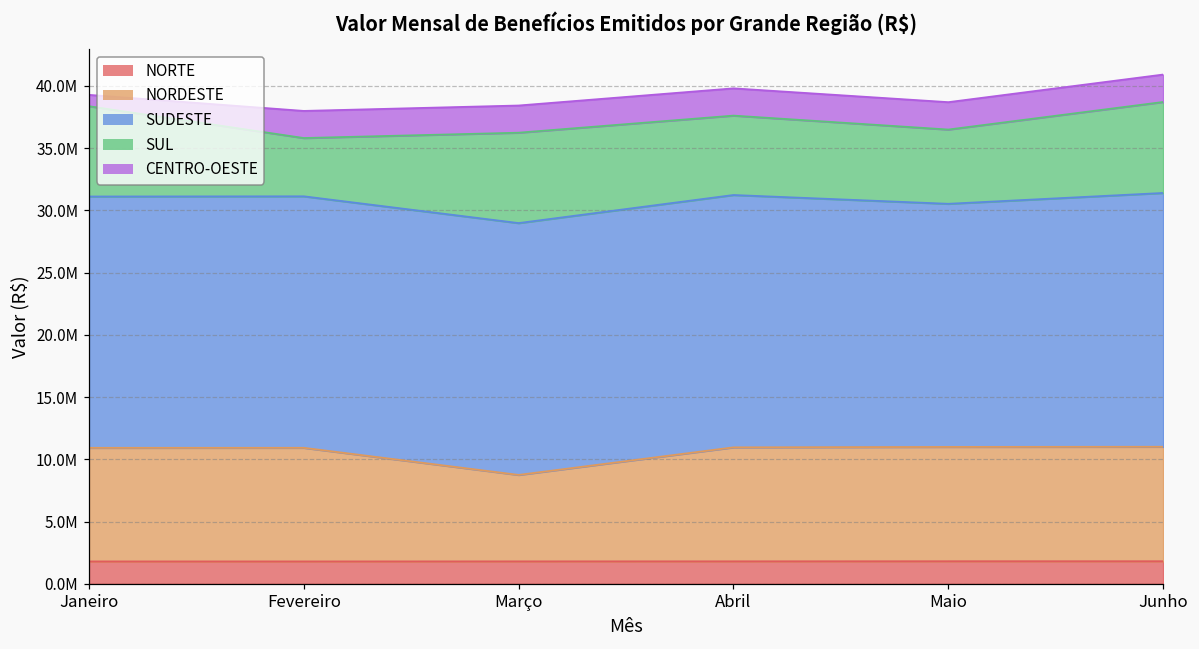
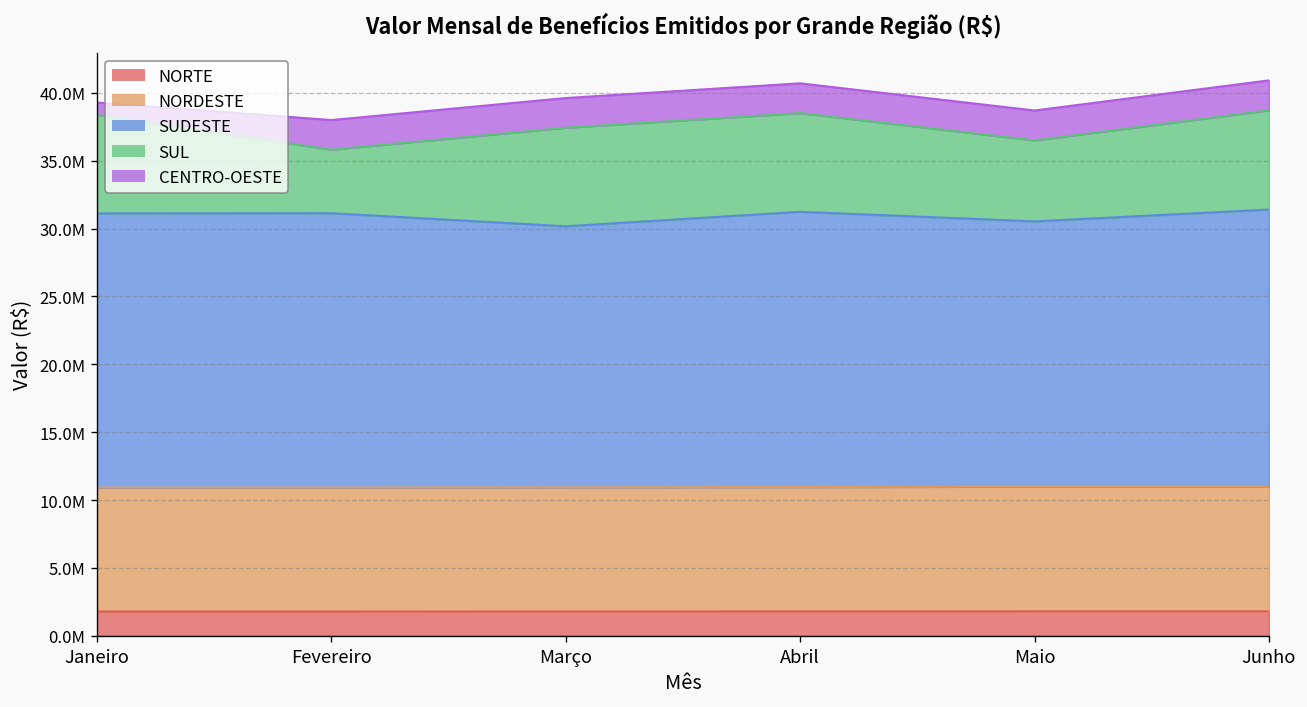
  {
    "NORTE": {
      "Janeiro": 1800000,
      "Fevereiro": 1800000,
      "Março": 1800000,
      "Abril": 1800000,
      "Maio": 1800000,
      "Junho": 1800000
    },
    "NORDESTE": {
      "Janeiro": 9100000,
      "Fevereiro": 9100000,
-     "Março": 6900000,
+     "Março": 9100000,
      "Abril": 9200000,
      "Maio": 9200000,
      "Junho": 9200000
    },
    "SUDESTE": {
      "Janeiro": 20200000,
      "Fevereiro": 20200000,
-     "Março": 20200000,
+     "Março": 19200000,
      "Abril": 20300000,
      "Maio": 19500000,
      "Junho": 20400000
    },
    "SUL": {
      "Janeiro": 7300000,
      "Fevereiro": 4700000,
      "Março": 7300000,
-     "Abril": 6400000,
+     "Abril": 7300000,
      "Maio": 6000000,
      "Junho": 7300000
    },
    "CENTRO-OESTE": {
      "Janeiro": 900000,
      "Fevereiro": 2200000,
      "Março": 2200000,
      "Abril": 2200000,
      "Maio": 2200000,
      "Junho": 2200000
    }
  }
